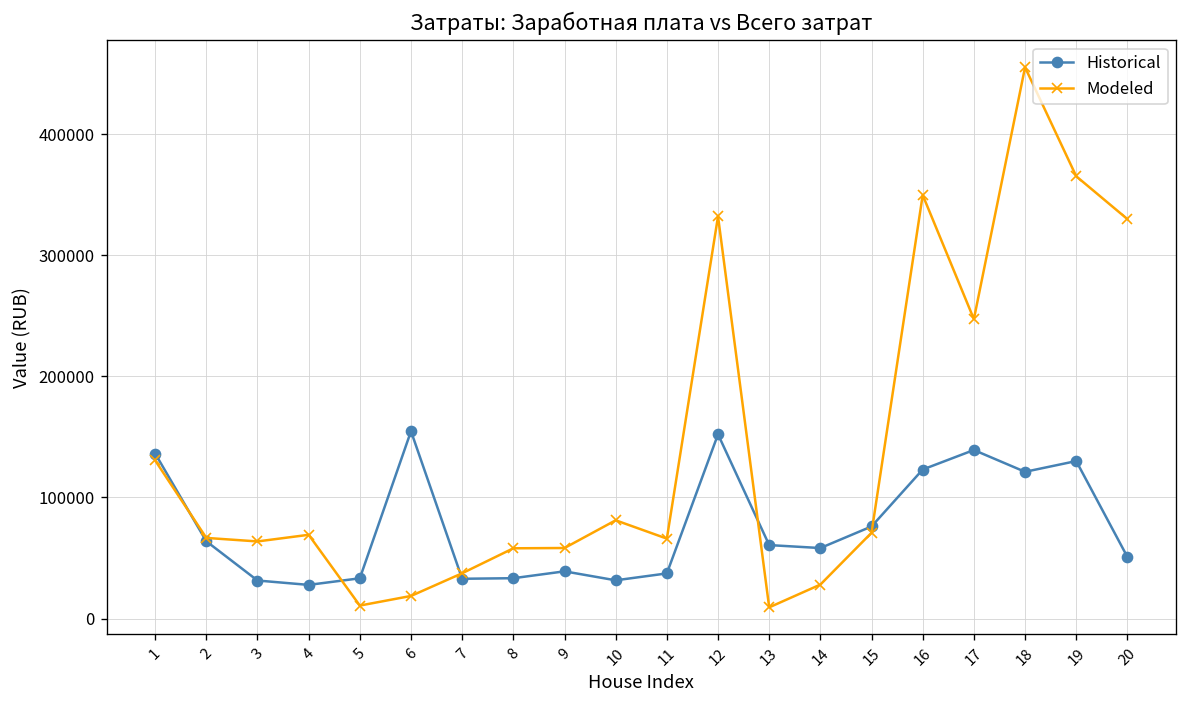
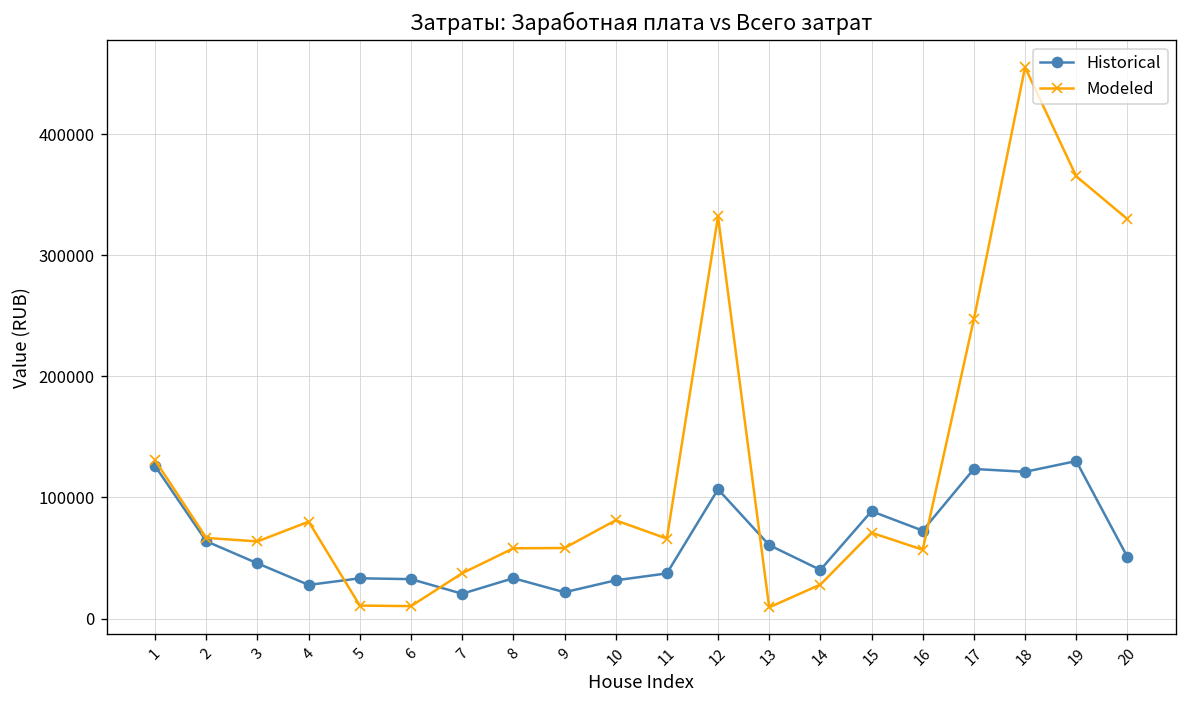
  {
    "Historical": {
-     "1": 136000,
+     "1": 126000,
      "2": 64000,
-     "3": 31000,
+     "3": 46000,
      "4": 28000,
      "5": 33000,
-     "6": 155000,
-     "7": 33000,
+     "6": 33000,
+     "7": 20000,
      "8": 33000,
-     "9": 39000,
+     "9": 22000,
      "10": 32000,
      "11": 37000,
-     "12": 152000,
+     "12": 107000,
      "13": 61000,
-     "14": 58000,
-     "15": 76000,
-     "16": 123000,
-     "17": 139000,
+     "14": 40000,
+     "15": 89000,
+     "16": 73000,
+     "17": 123000,
      "18": 121000,
      "19": 130000,
      "20": 51000
    },
    "Modeled": {
      "1": 131000,
      "2": 67000,
      "3": 64000,
-     "4": 69000,
+     "4": 80000,
      "5": 11000,
-     "6": 19000,
+     "6": 10000,
      "7": 37000,
      "8": 58000,
      "9": 58000,
      "10": 81000,
      "11": 66000,
      "12": 332000,
      "13": 9000,
      "14": 28000,
      "15": 71000,
-     "16": 350000,
+     "16": 57000,
      "17": 247000,
      "18": 455000,
      "19": 365000,
      "20": 330000
    }
  }
